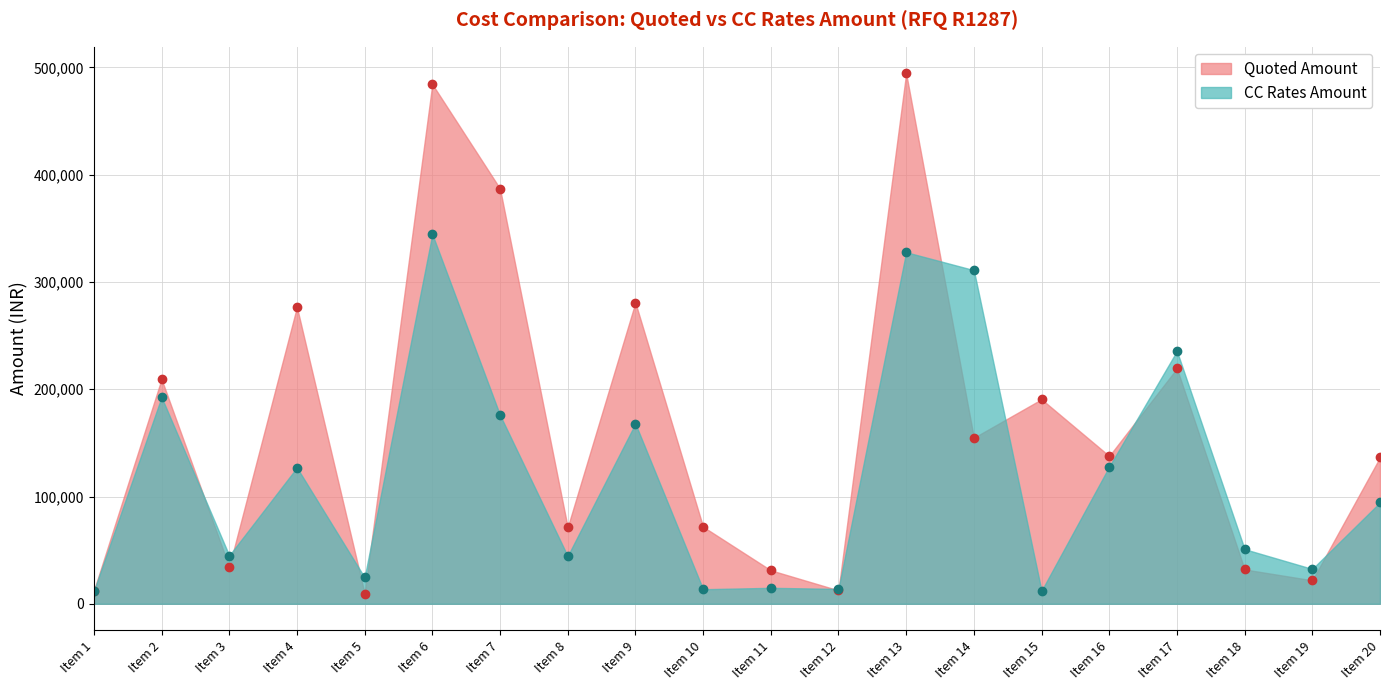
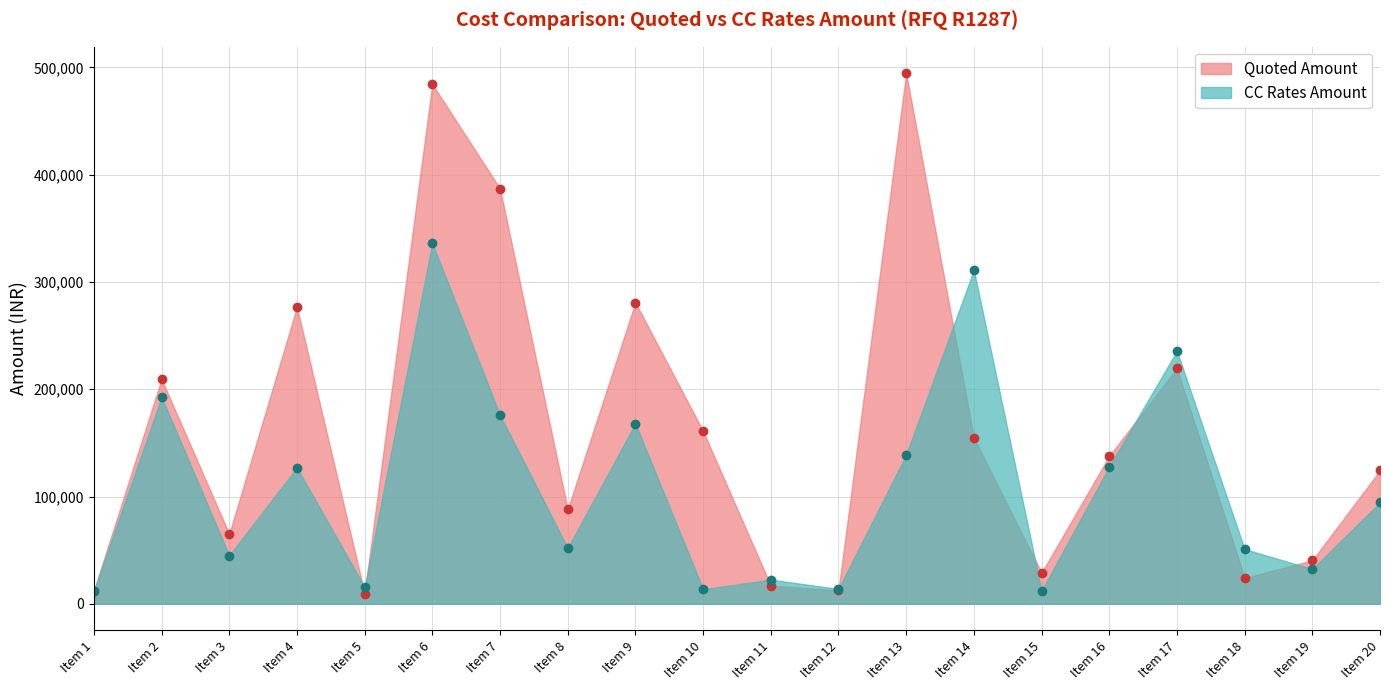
  {
    "Quoted Amount": {
      "Item 2": "209,000",
-     "Item 3": "34,000",
+     "Item 3": "65,000",
      "Item 4": "277,000",
      "Item 5": "10,000",
      "Item 6": "484,000",
      "Item 7": "387,000",
-     "Item 8": "71,000",
+     "Item 8": "88,000",
      "Item 9": "281,000",
-     "Item 10": "72,000",
-     "Item 11": "31,000",
+     "Item 10": "161,000",
+     "Item 11": "17,000",
      "Item 13": "495,000",
      "Item 14": "155,000",
-     "Item 15": "191,000",
+     "Item 15": "29,000",
      "Item 16": "138,000",
      "Item 17": "219,000",
-     "Item 18": "32,000",
-     "Item 19": "22,000",
-     "Item 20": "137,000"
+     "Item 18": "24,000",
+     "Item 19": "41,000",
+     "Item 20": "124,000"
    },
    "CC Rates Amount": {
      "Item 2": "193,000",
      "Item 3": "45,000",
      "Item 4": "127,000",
-     "Item 5": "25,000",
-     "Item 6": "345,000",
+     "Item 5": "16,000",
+     "Item 6": "336,000",
      "Item 7": "176,000",
-     "Item 8": "44,000",
+     "Item 8": "52,000",
      "Item 9": "168,000",
      "Item 10": "14,000",
-     "Item 11": "15,000",
-     "Item 13": "328,000",
+     "Item 11": "23,000",
+     "Item 13": "139,000",
      "Item 14": "311,000",
      "Item 15": "12,000",
      "Item 16": "128,000",
      "Item 17": "236,000",
      "Item 18": "51,000",
      "Item 19": "33,000",
      "Item 20": "95,000"
    }
  }
